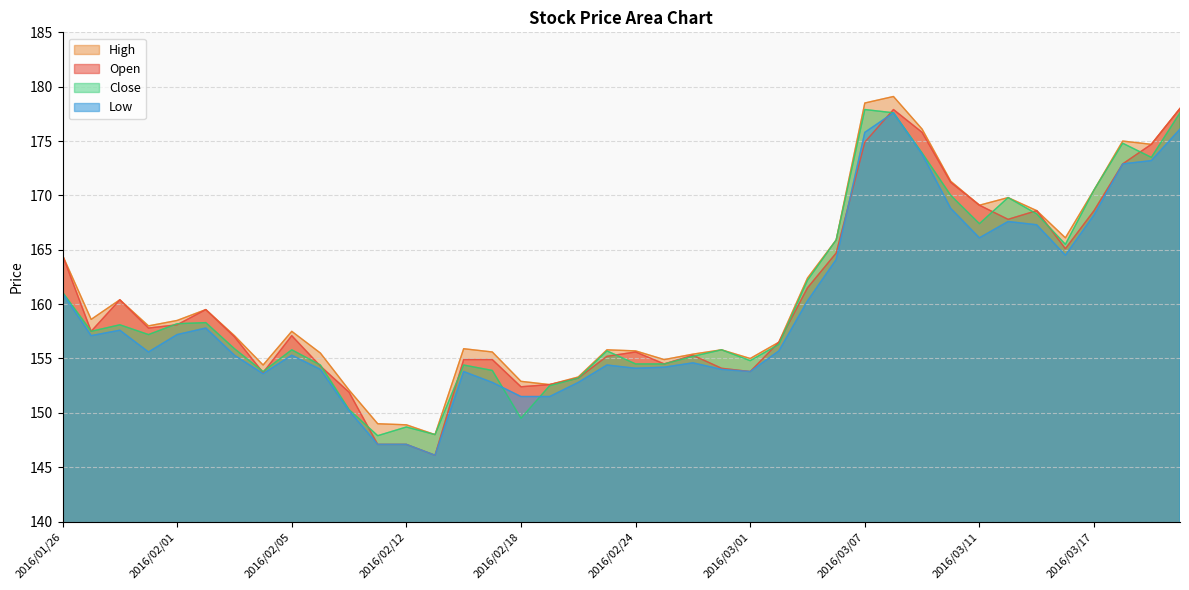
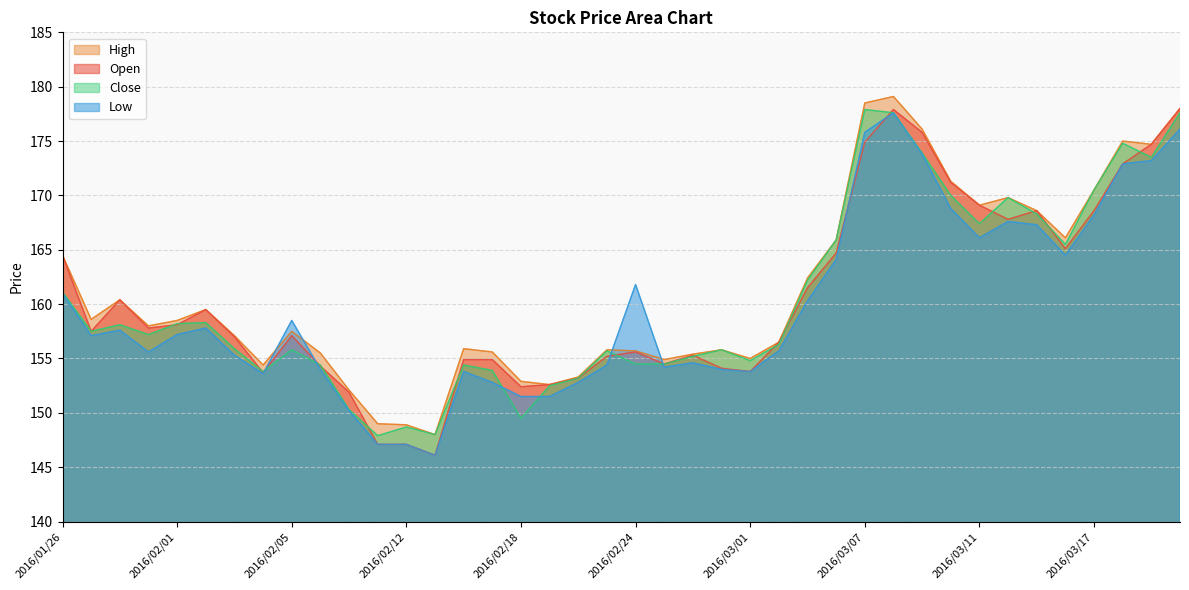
  {
    "Close": {
      "2016/02/05": 155.8,
      "2016/02/18": 149.5,
      "2016/02/24": 154.5,
      "2016/03/07": 177.9,
      "2016/03/11": 167.4
    },
    "Low": {
      "2016/02/01": 157.2,
-     "2016/02/05": 155.3,
+     "2016/02/05": 158.5,
      "2016/02/18": 151.5,
-     "2016/02/24": 154.1,
+     "2016/02/24": 161.8,
      "2016/03/07": 175.8,
      "2016/03/11": 166.1,
      "2016/03/17": 168.2
    }
  }
